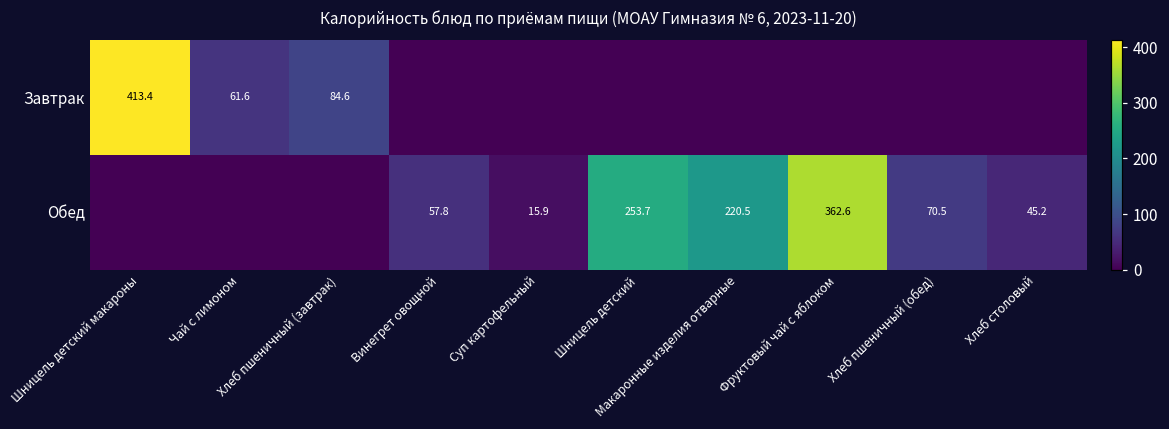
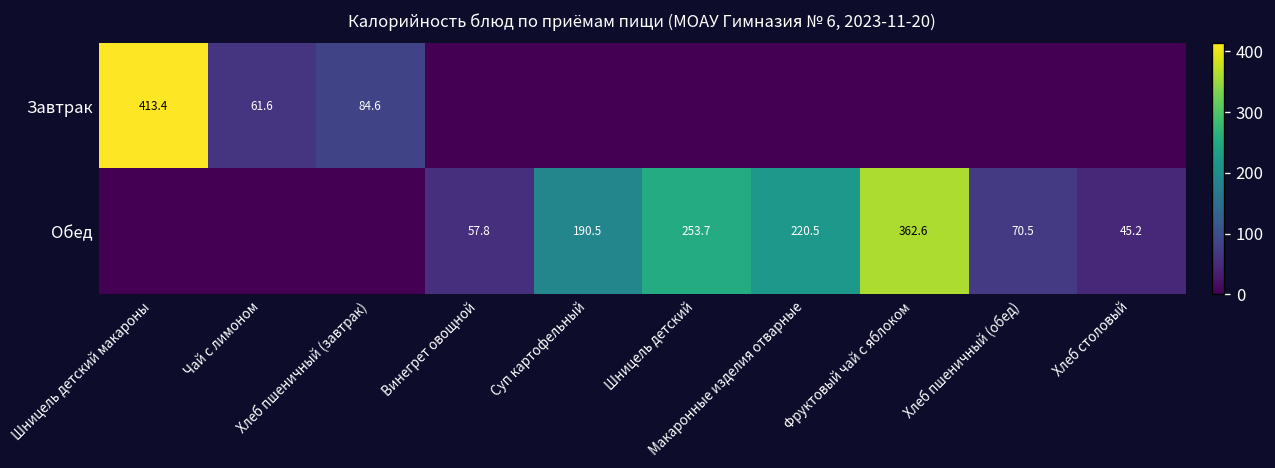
  {
    "Завтрак": {
      "Шницель детский макароны": 413.4,
      "Чай с лимоном": 61.6,
      "Хлеб пшеничный (завтрак)": 84.6
    },
    "Обед": {
      "Винегрет овощной": 57.8,
-     "Суп картофельный": 15.9,
+     "Суп картофельный": 190.5,
      "Шницель детский": 253.7,
      "Макаронные изделия отварные": 220.5,
      "Фруктовый чай с яблоком": 362.6,
      "Хлеб пшеничный (обед)": 70.5,
      "Хлеб столовый": 45.2
    }
  }
